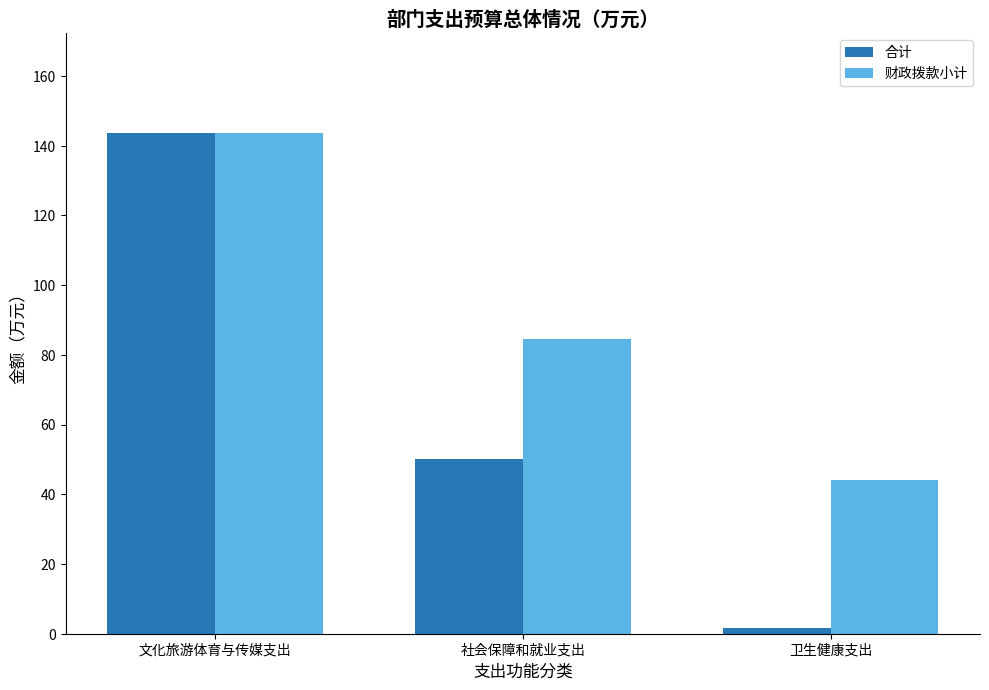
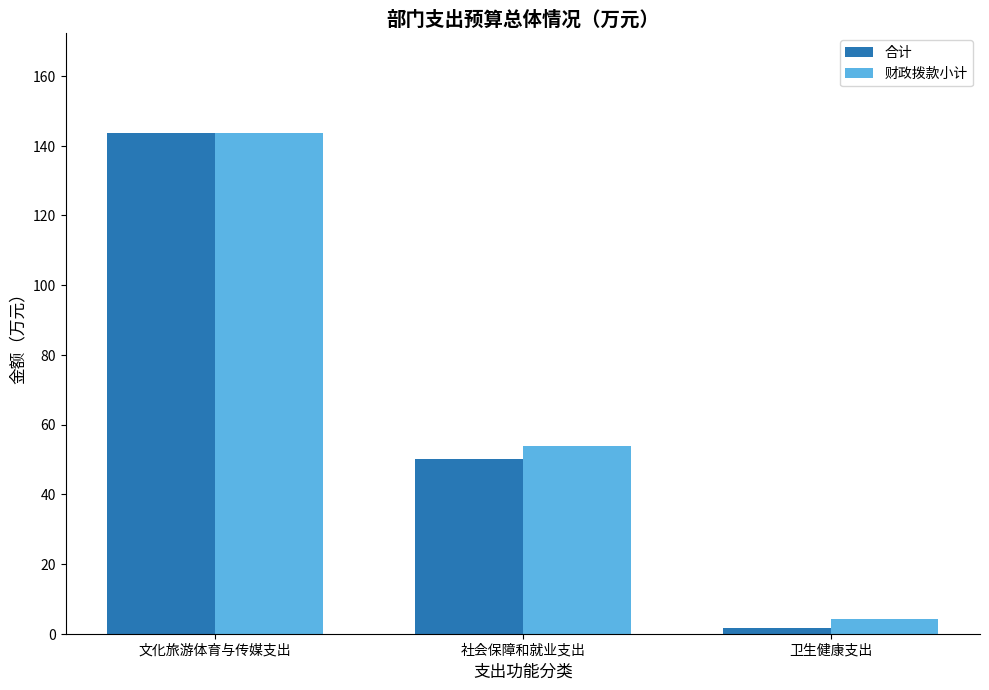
  {
    "合计": {
      "文化旅游体育与传媒支出": 144,
      "社会保障和就业支出": 50,
      "卫生健康支出": 2
    },
    "财政拨款小计": {
      "文化旅游体育与传媒支出": 144,
-     "社会保障和就业支出": 85,
-     "卫生健康支出": 44
+     "社会保障和就业支出": 54,
+     "卫生健康支出": 4
    }
  }
